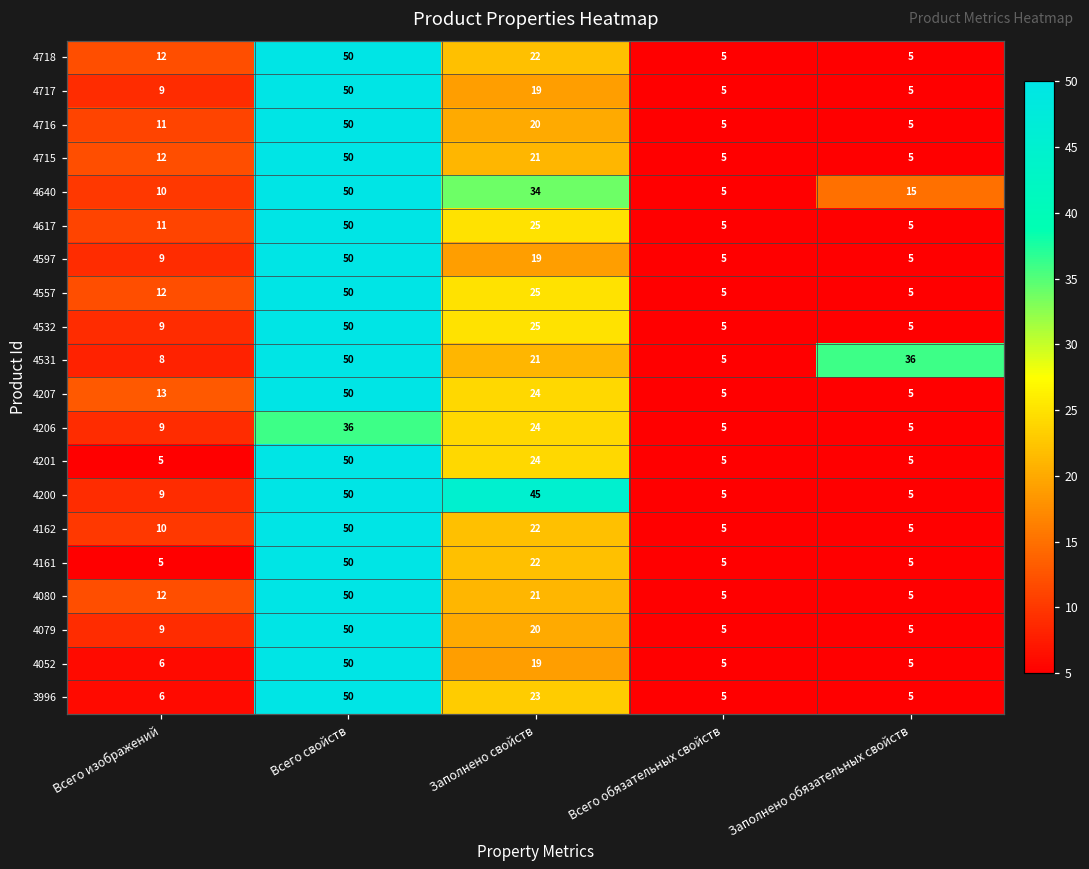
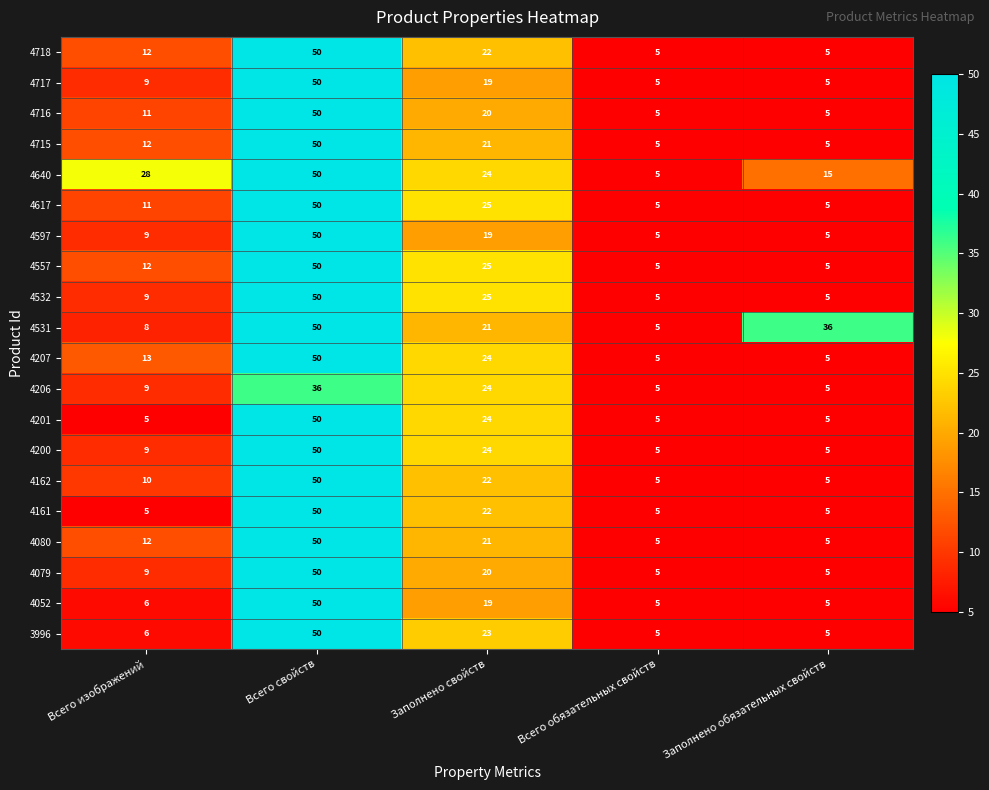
  {
    "4718": {
      "Всего изображений": 12,
      "Всего свойств": 50,
      "Заполнено свойств": 22,
      "Всего обязательных свойств": 5,
      "Заполнено обязательных свойств": 5
    },
    "4717": {
      "Всего изображений": 9,
      "Всего свойств": 50,
      "Заполнено свойств": 19,
      "Всего обязательных свойств": 5,
      "Заполнено обязательных свойств": 5
    },
    "4716": {
      "Всего изображений": 11,
      "Всего свойств": 50,
      "Заполнено свойств": 20,
      "Всего обязательных свойств": 5,
      "Заполнено обязательных свойств": 5
    },
    "4715": {
      "Всего изображений": 12,
      "Всего свойств": 50,
      "Заполнено свойств": 21,
      "Всего обязательных свойств": 5,
      "Заполнено обязательных свойств": 5
    },
    "4640": {
-     "Всего изображений": 10,
+     "Всего изображений": 28,
      "Всего свойств": 50,
-     "Заполнено свойств": 34,
+     "Заполнено свойств": 24,
      "Всего обязательных свойств": 5,
      "Заполнено обязательных свойств": 15
    },
    "4617": {
      "Всего изображений": 11,
      "Всего свойств": 50,
      "Заполнено свойств": 25,
      "Всего обязательных свойств": 5,
      "Заполнено обязательных свойств": 5
    },
    "4597": {
      "Всего изображений": 9,
      "Всего свойств": 50,
      "Заполнено свойств": 19,
      "Всего обязательных свойств": 5,
      "Заполнено обязательных свойств": 5
    },
    "4557": {
      "Всего изображений": 12,
      "Всего свойств": 50,
      "Заполнено свойств": 25,
      "Всего обязательных свойств": 5,
      "Заполнено обязательных свойств": 5
    },
    "4532": {
      "Всего изображений": 9,
      "Всего свойств": 50,
      "Заполнено свойств": 25,
      "Всего обязательных свойств": 5,
      "Заполнено обязательных свойств": 5
    },
    "4531": {
      "Всего изображений": 8,
      "Всего свойств": 50,
      "Заполнено свойств": 21,
      "Всего обязательных свойств": 5,
      "Заполнено обязательных свойств": 36
    },
    "4207": {
      "Всего изображений": 13,
      "Всего свойств": 50,
      "Заполнено свойств": 24,
      "Всего обязательных свойств": 5,
      "Заполнено обязательных свойств": 5
    },
    "4206": {
      "Всего изображений": 9,
      "Всего свойств": 36,
      "Заполнено свойств": 24,
      "Всего обязательных свойств": 5,
      "Заполнено обязательных свойств": 5
    },
    "4201": {
      "Всего изображений": 5,
      "Всего свойств": 50,
      "Заполнено свойств": 24,
      "Всего обязательных свойств": 5,
      "Заполнено обязательных свойств": 5
    },
    "4200": {
      "Всего изображений": 9,
      "Всего свойств": 50,
-     "Заполнено свойств": 45,
+     "Заполнено свойств": 24,
      "Всего обязательных свойств": 5,
      "Заполнено обязательных свойств": 5
    },
    "4162": {
      "Всего изображений": 10,
      "Всего свойств": 50,
      "Заполнено свойств": 22,
      "Всего обязательных свойств": 5,
      "Заполнено обязательных свойств": 5
    },
    "4161": {
      "Всего изображений": 5,
      "Всего свойств": 50,
      "Заполнено свойств": 22,
      "Всего обязательных свойств": 5,
      "Заполнено обязательных свойств": 5
    },
    "4080": {
      "Всего изображений": 12,
      "Всего свойств": 50,
      "Заполнено свойств": 21,
      "Всего обязательных свойств": 5,
      "Заполнено обязательных свойств": 5
    },
    "4079": {
      "Всего изображений": 9,
      "Всего свойств": 50,
      "Заполнено свойств": 20,
      "Всего обязательных свойств": 5,
      "Заполнено обязательных свойств": 5
    },
    "4052": {
      "Всего изображений": 6,
      "Всего свойств": 50,
      "Заполнено свойств": 19,
      "Всего обязательных свойств": 5,
      "Заполнено обязательных свойств": 5
    },
    "3996": {
      "Всего изображений": 6,
      "Всего свойств": 50,
      "Заполнено свойств": 23,
      "Всего обязательных свойств": 5,
      "Заполнено обязательных свойств": 5
    }
  }
